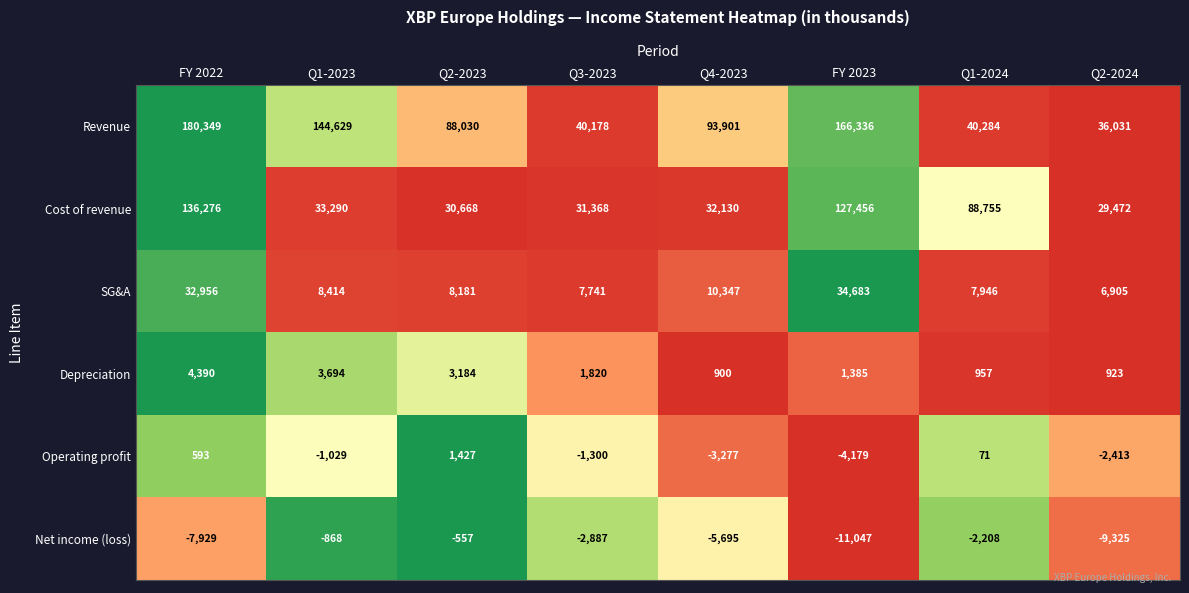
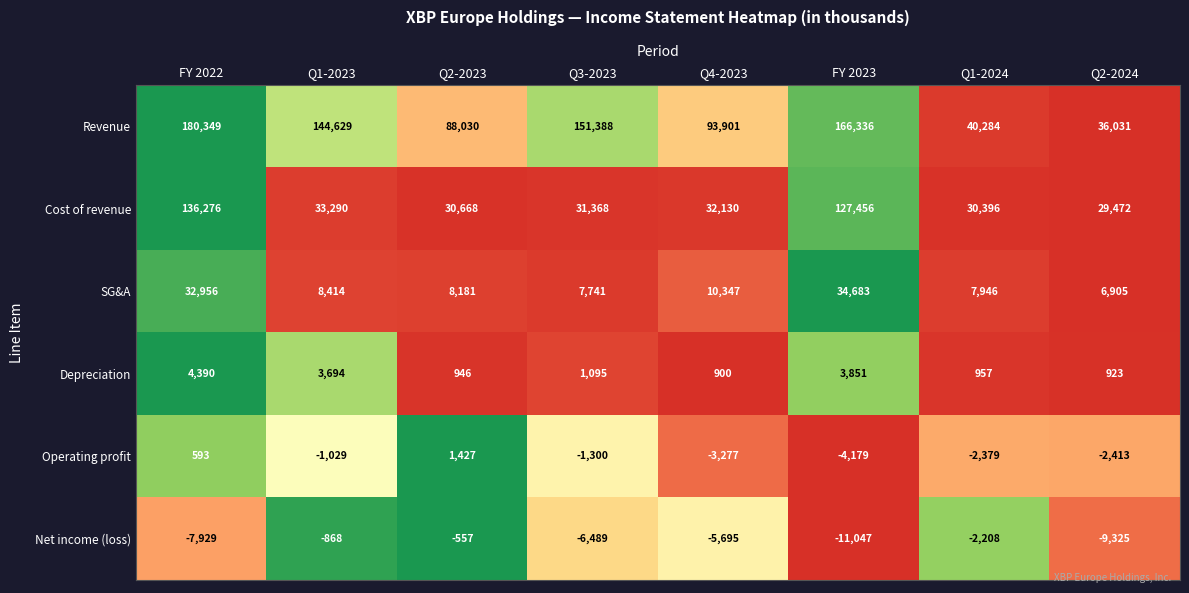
  {
    "Revenue": {
      "FY 2022": "180,349",
      "Q1-2023": "144,629",
      "Q2-2023": "88,030",
-     "Q3-2023": "40,178",
+     "Q3-2023": "151,388",
      "Q4-2023": "93,901",
      "FY 2023": "166,336",
      "Q1-2024": "40,284",
      "Q2-2024": "36,031"
    },
    "Cost of revenue": {
      "FY 2022": "136,276",
      "Q1-2023": "33,290",
      "Q2-2023": "30,668",
      "Q3-2023": "31,368",
      "Q4-2023": "32,130",
      "FY 2023": "127,456",
-     "Q1-2024": "88,755",
+     "Q1-2024": "30,396",
      "Q2-2024": "29,472"
    },
    "SG&A": {
      "FY 2022": "32,956",
      "Q1-2023": "8,414",
      "Q2-2023": "8,181",
      "Q3-2023": "7,741",
      "Q4-2023": "10,347",
      "FY 2023": "34,683",
      "Q1-2024": "7,946",
      "Q2-2024": "6,905"
    },
    "Depreciation": {
      "FY 2022": "4,390",
      "Q1-2023": "3,694",
-     "Q2-2023": "3,184",
-     "Q3-2023": "1,820",
+     "Q2-2023": "946",
+     "Q3-2023": "1,095",
      "Q4-2023": "900",
-     "FY 2023": "1,385",
+     "FY 2023": "3,851",
      "Q1-2024": "957",
      "Q2-2024": "923"
    },
    "Operating profit": {
      "FY 2022": "593",
      "Q1-2023": "-1,029",
      "Q2-2023": "1,427",
      "Q3-2023": "-1,300",
      "Q4-2023": "-3,277",
      "FY 2023": "-4,179",
-     "Q1-2024": "71",
+     "Q1-2024": "-2,379",
      "Q2-2024": "-2,413"
    },
    "Net income (loss)": {
      "FY 2022": "-7,929",
      "Q1-2023": "-868",
      "Q2-2023": "-557",
-     "Q3-2023": "-2,887",
+     "Q3-2023": "-6,489",
      "Q4-2023": "-5,695",
      "FY 2023": "-11,047",
      "Q1-2024": "-2,208",
      "Q2-2024": "-9,325"
    }
  }
